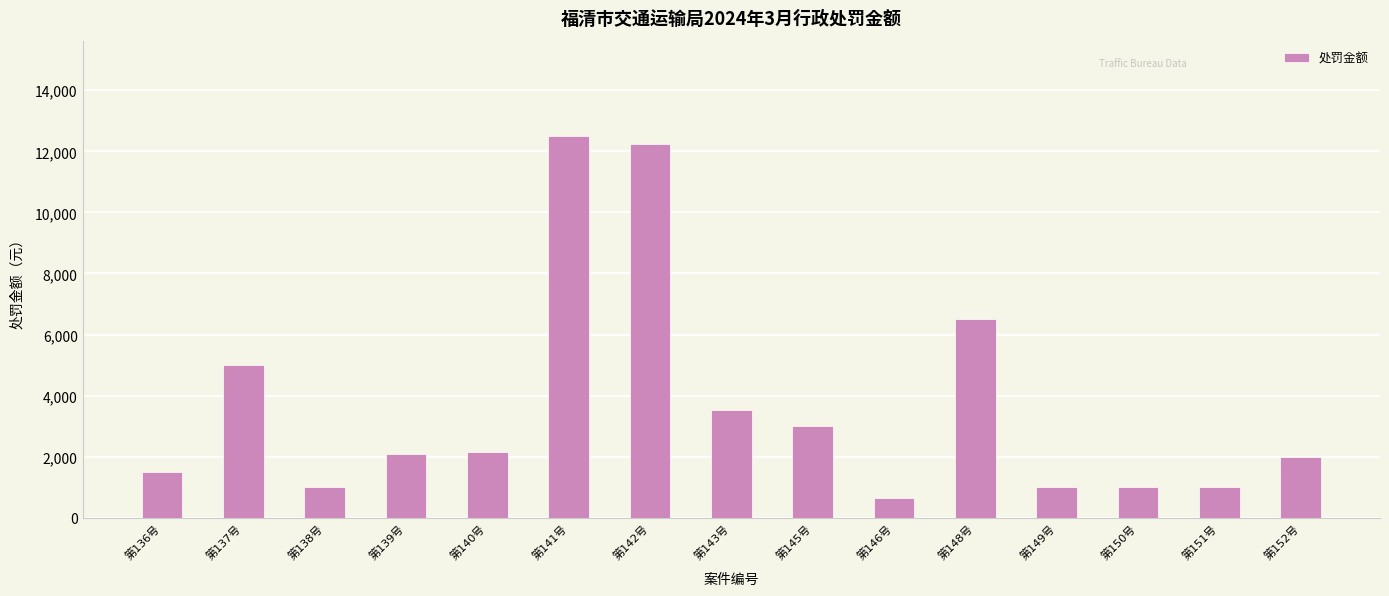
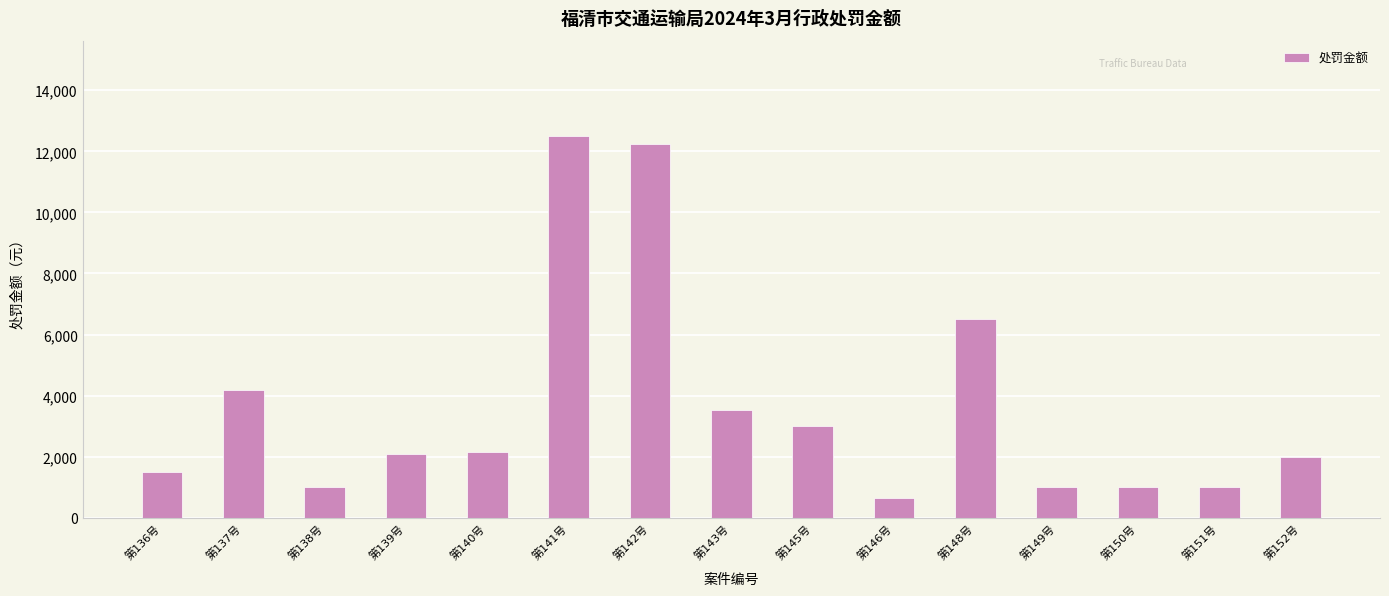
  {
    "第136号": "1,500",
-   "第137号": "5,000",
+   "第137号": "4,200",
    "第138号": "1,000",
    "第139号": "2,100",
    "第140号": "2,100",
    "第141号": "12,500",
    "第142号": "12,200",
    "第143号": "3,500",
    "第145号": "3,000",
    "第146号": "600",
    "第148号": "6,500",
    "第149号": "1,000",
    "第150号": "1,000",
    "第151号": "1,000",
    "第152号": "2,000"
  }
